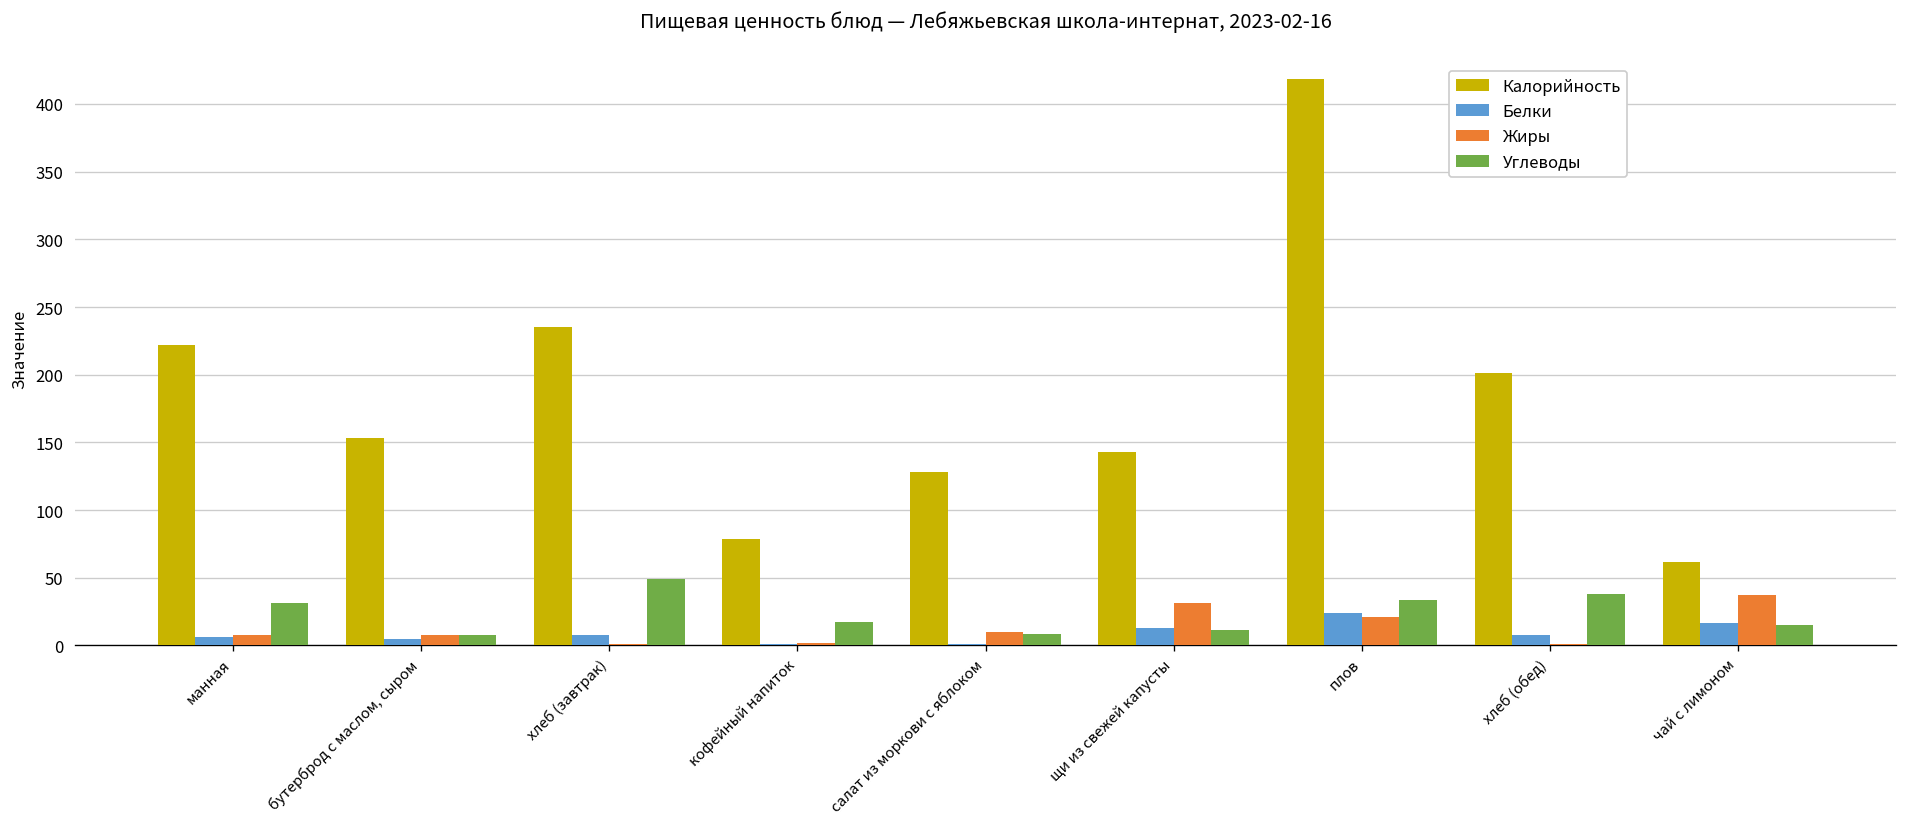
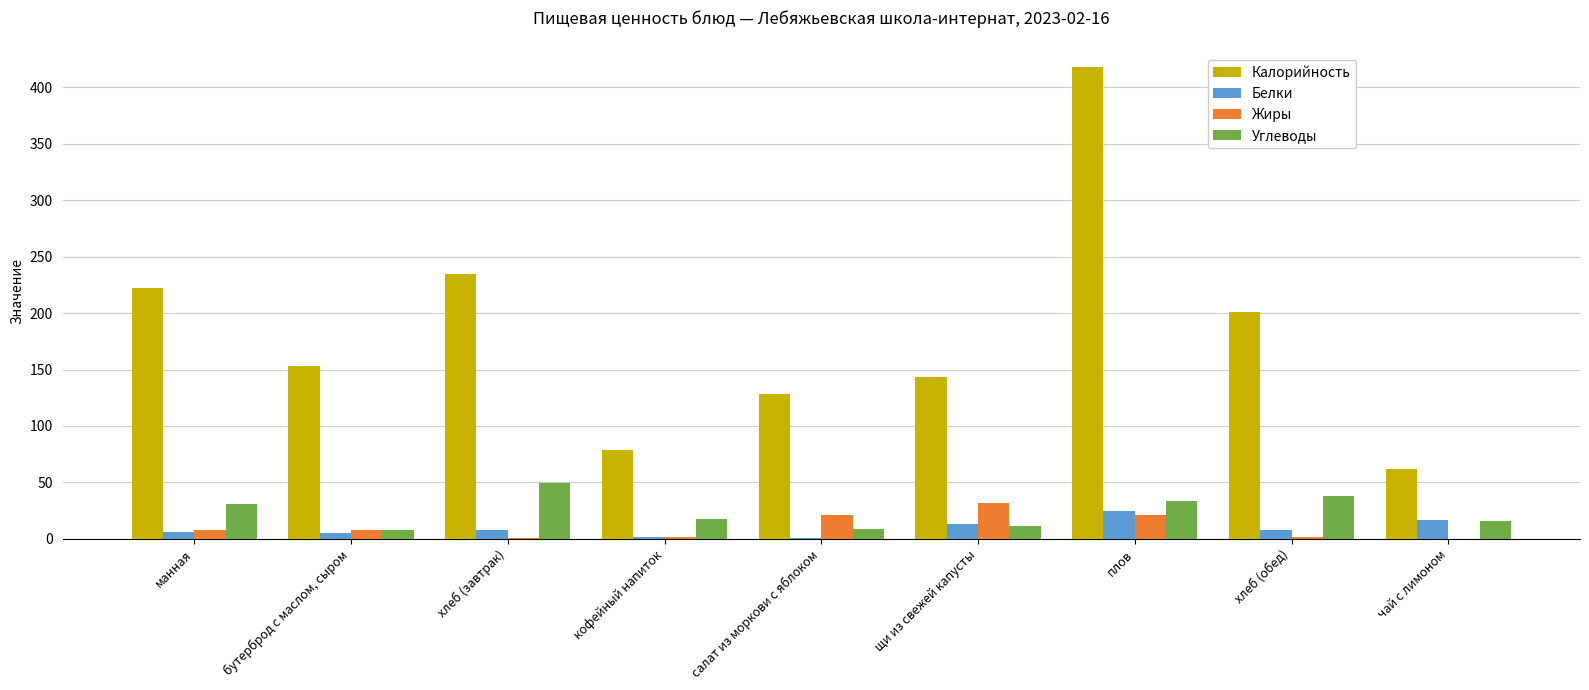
  {
    "Калорийность": {
      "манная": 222,
      "бутерброд с маслом, сыром": 153,
      "хлеб (завтрак)": 235,
      "кофейный напиток": 79,
      "салат из моркови с яблоком": 128,
      "щи из свежей капусты": 143,
      "плов": 418,
      "хлеб (обед)": 201,
      "чай с лимоном": 62
    },
    "Белки": {
      "манная": 6,
      "бутерброд с маслом, сыром": 5,
      "хлеб (завтрак)": 8,
      "щи из свежей капусты": 13,
      "плов": 24,
      "хлеб (обед)": 8,
      "чай с лимоном": 16
    },
    "Жиры": {
      "манная": 8,
      "бутерброд с маслом, сыром": 8,
-     "салат из моркови с яблоком": 10,
+     "салат из моркови с яблоком": 21,
      "щи из свежей капусты": 32,
      "плов": 21,
-     "чай с лимоном": 37
+     "чай с лимоном": 0
    },
    "Углеводы": {
      "манная": 31,
      "бутерброд с маслом, сыром": 8,
      "хлеб (завтрак)": 49,
      "кофейный напиток": 17,
      "салат из моркови с яблоком": 8,
      "щи из свежей капусты": 11,
      "плов": 34,
      "хлеб (обед)": 38,
      "чай с лимоном": 15
    }
  }
